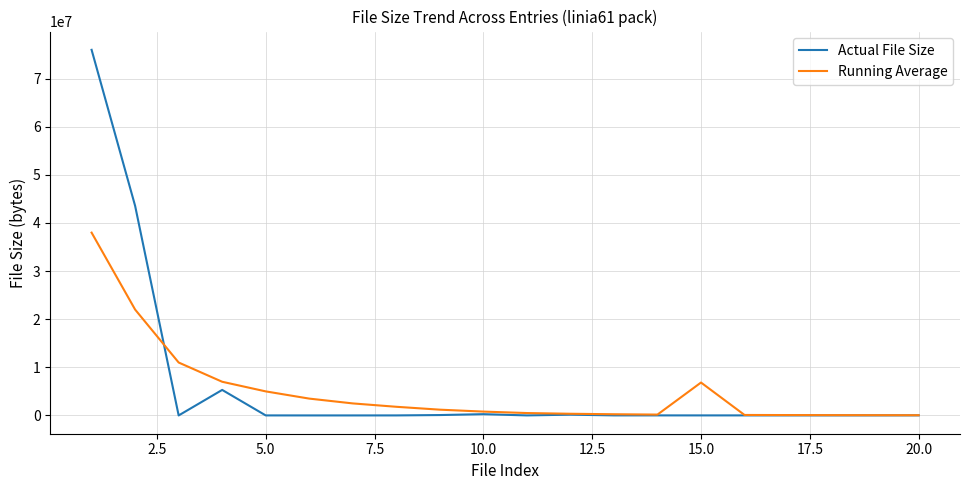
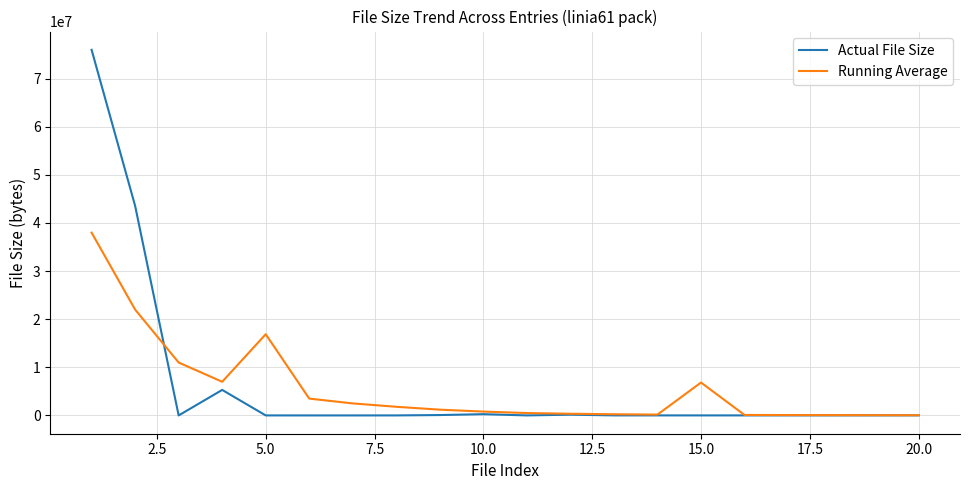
  {
    "Actual File Size": {
      "5.0": 0,
      "10.0": 0,
      "15.0": 0
    },
    "Running Average": {
-     "5.0": 5000000,
+     "5.0": 17000000,
      "10.0": 1000000,
      "15.0": 7000000
    }
  }
